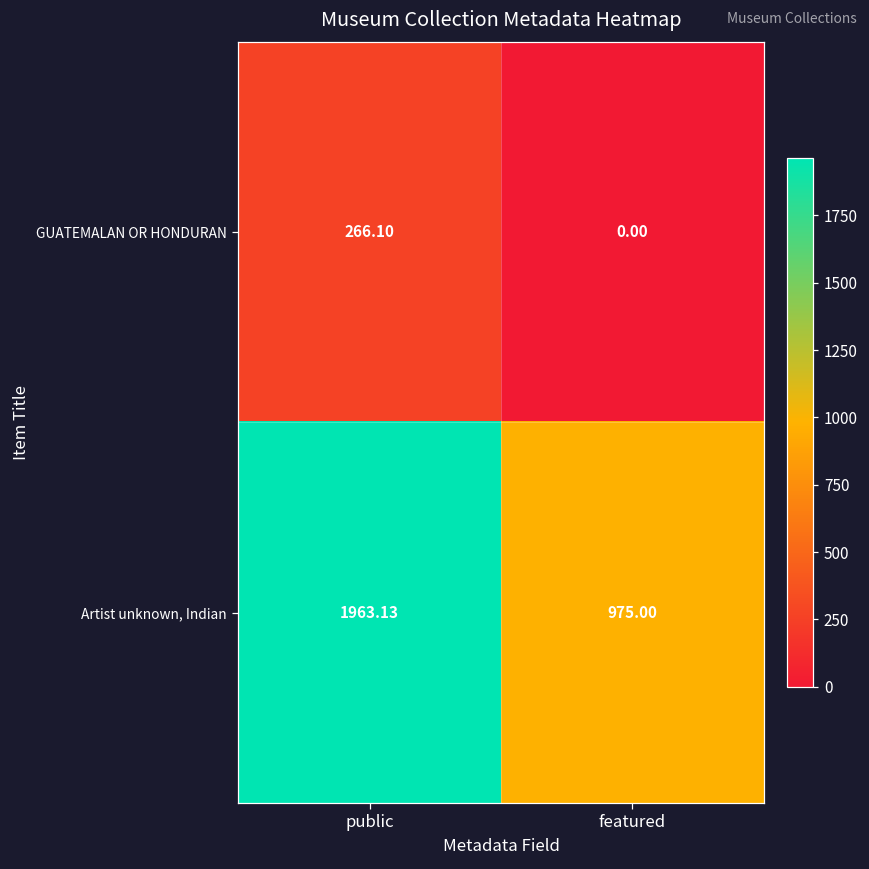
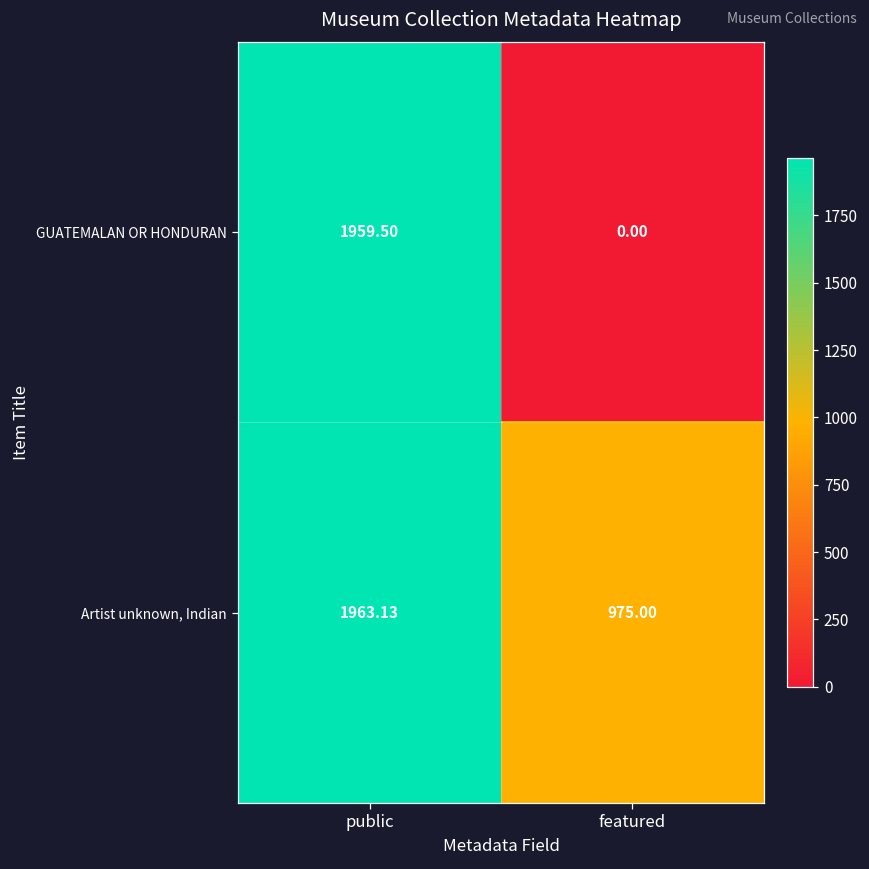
  {
    "GUATEMALAN OR HONDURAN": {
-     "public": 266.10,
+     "public": 1959.50,
      "featured": 0.00
    },
    "Artist unknown, Indian": {
      "public": 1963.13,
      "featured": 975.00
    }
  }
